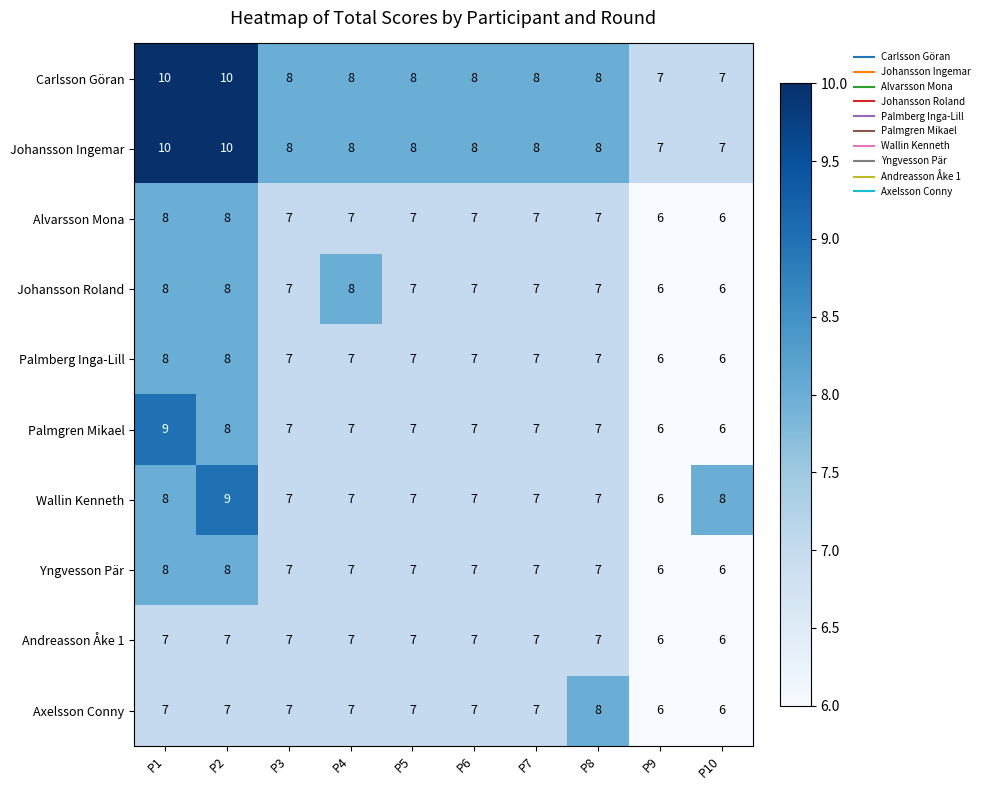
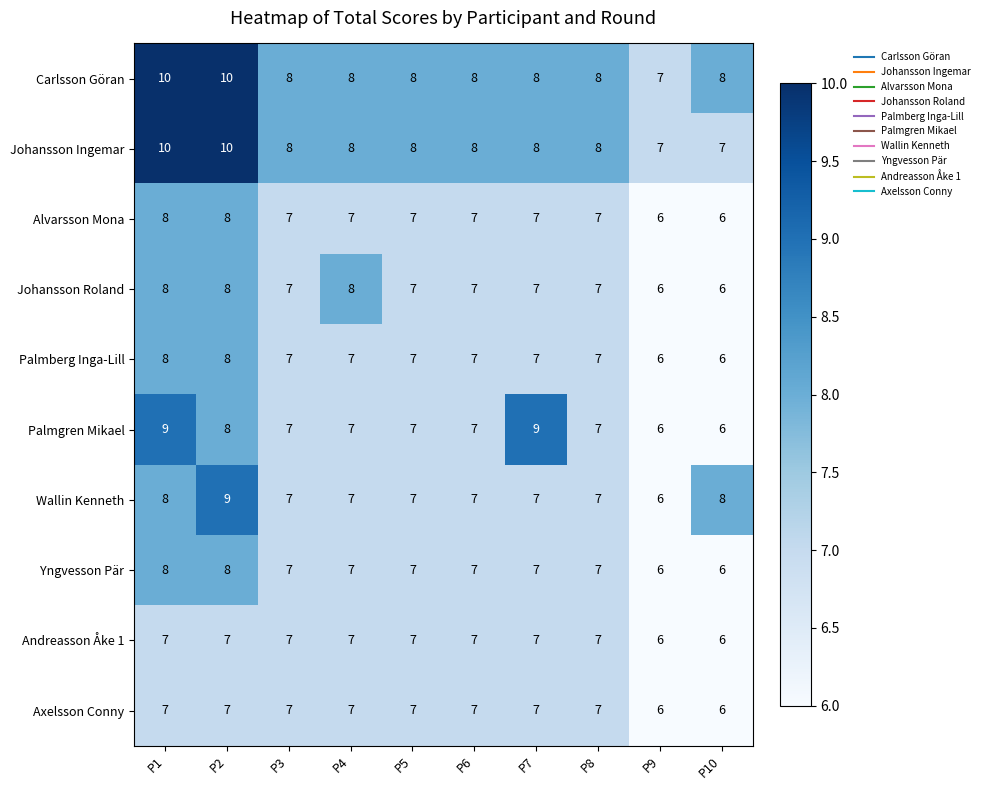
  {
    "Carlsson Göran": {
      "P1": 10,
      "P2": 10,
      "P3": 8,
      "P4": 8,
      "P5": 8,
      "P6": 8,
      "P7": 8,
      "P8": 8,
      "P9": 7,
-     "P10": 7
+     "P10": 8
    },
    "Johansson Ingemar": {
      "P1": 10,
      "P2": 10,
      "P3": 8,
      "P4": 8,
      "P5": 8,
      "P6": 8,
      "P7": 8,
      "P8": 8,
      "P9": 7,
      "P10": 7
    },
    "Alvarsson Mona": {
      "P1": 8,
      "P2": 8,
      "P3": 7,
      "P4": 7,
      "P5": 7,
      "P6": 7,
      "P7": 7,
      "P8": 7,
      "P9": 6,
      "P10": 6
    },
    "Johansson Roland": {
      "P1": 8,
      "P2": 8,
      "P3": 7,
      "P4": 8,
      "P5": 7,
      "P6": 7,
      "P7": 7,
      "P8": 7,
      "P9": 6,
      "P10": 6
    },
    "Palmberg Inga-Lill": {
      "P1": 8,
      "P2": 8,
      "P3": 7,
      "P4": 7,
      "P5": 7,
      "P6": 7,
      "P7": 7,
      "P8": 7,
      "P9": 6,
      "P10": 6
    },
    "Palmgren Mikael": {
      "P1": 9,
      "P2": 8,
      "P3": 7,
      "P4": 7,
      "P5": 7,
      "P6": 7,
-     "P7": 7,
+     "P7": 9,
      "P8": 7,
      "P9": 6,
      "P10": 6
    },
    "Wallin Kenneth": {
      "P1": 8,
      "P2": 9,
      "P3": 7,
      "P4": 7,
      "P5": 7,
      "P6": 7,
      "P7": 7,
      "P8": 7,
      "P9": 6,
      "P10": 8
    },
    "Yngvesson Pär": {
      "P1": 8,
      "P2": 8,
      "P3": 7,
      "P4": 7,
      "P5": 7,
      "P6": 7,
      "P7": 7,
      "P8": 7,
      "P9": 6,
      "P10": 6
    },
    "Andreasson Åke 1": {
      "P1": 7,
      "P2": 7,
      "P3": 7,
      "P4": 7,
      "P5": 7,
      "P6": 7,
      "P7": 7,
      "P8": 7,
      "P9": 6,
      "P10": 6
    },
    "Axelsson Conny": {
      "P1": 7,
      "P2": 7,
      "P3": 7,
      "P4": 7,
      "P5": 7,
      "P6": 7,
      "P7": 7,
-     "P8": 8,
+     "P8": 7,
      "P9": 6,
      "P10": 6
    }
  }
